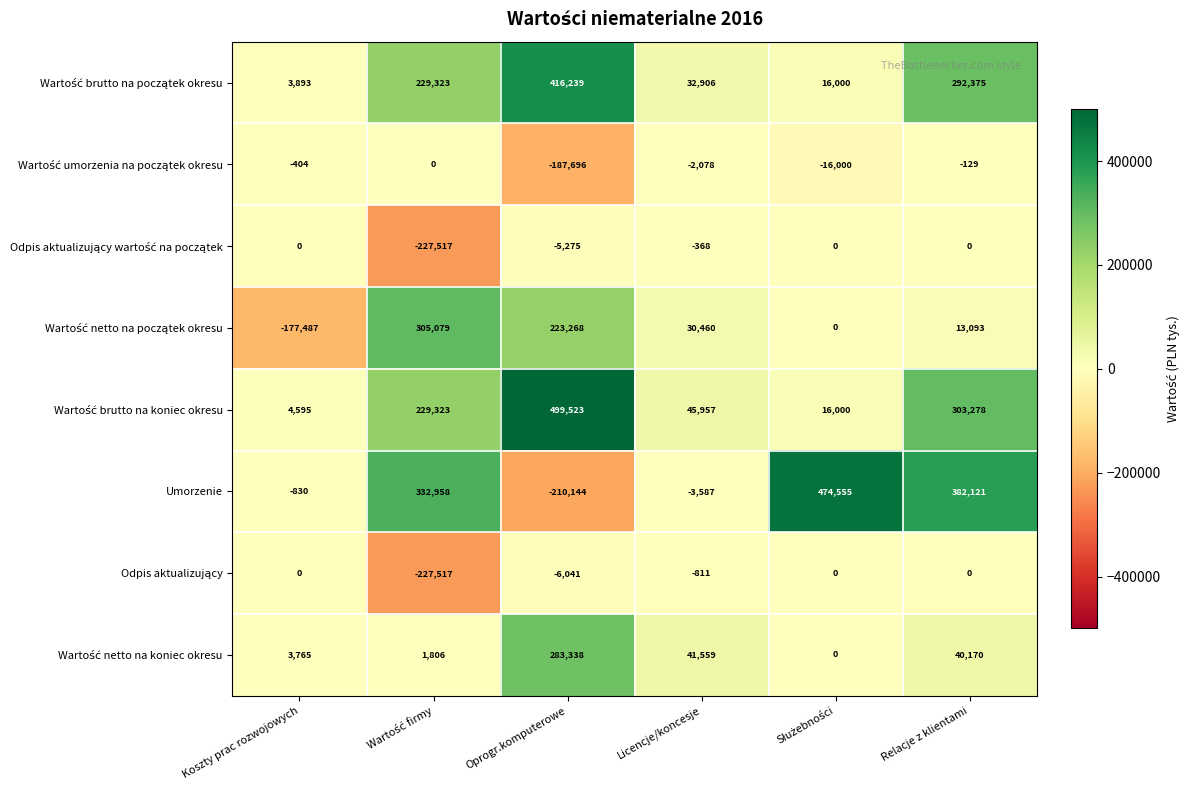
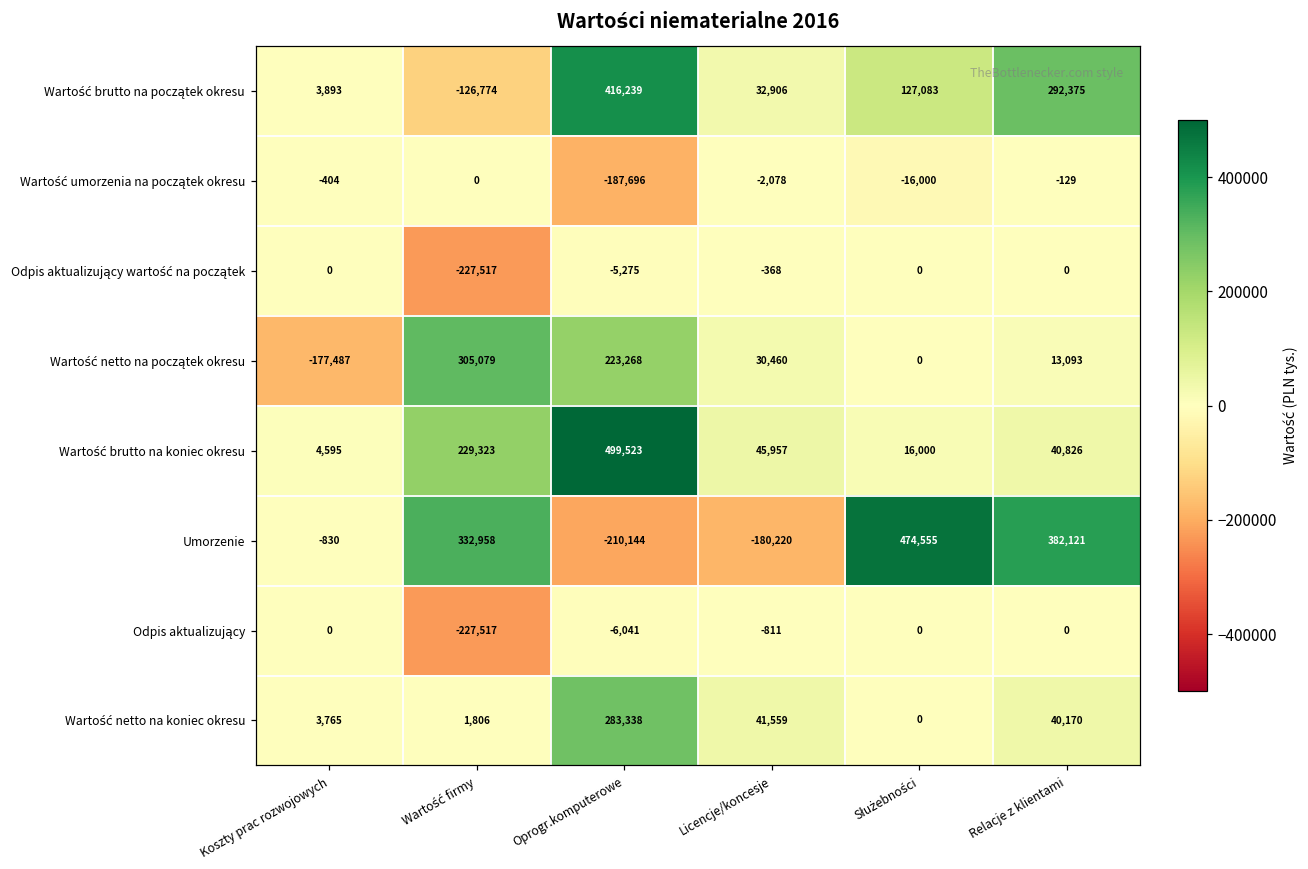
  {
    "Wartość brutto na początek okresu": {
      "Koszty prac rozwojowych": "3,893",
-     "Wartość firmy": "229,323",
+     "Wartość firmy": "-126,774",
      "Oprogr.komputerowe": "416,239",
      "Licencje/koncesje": "32,906",
-     "Służebności": "16,000"
+     "Służebności": "127,083"
    },
    "Wartość umorzenia na początek okresu": {
      "Koszty prac rozwojowych": "-404",
      "Wartość firmy": "0",
      "Oprogr.komputerowe": "-187,696",
      "Licencje/koncesje": "-2,078",
      "Służebności": "-16,000",
      "Relacje z klientami": "-129"
    },
    "Odpis aktualizujący wartość na początek": {
      "Koszty prac rozwojowych": "0",
      "Wartość firmy": "-227,517",
      "Oprogr.komputerowe": "-5,275",
      "Licencje/koncesje": "-368",
      "Służebności": "0",
      "Relacje z klientami": "0"
    },
    "Wartość netto na początek okresu": {
      "Koszty prac rozwojowych": "-177,487",
      "Wartość firmy": "305,079",
      "Oprogr.komputerowe": "223,268",
      "Licencje/koncesje": "30,460",
      "Służebności": "0",
      "Relacje z klientami": "13,093"
    },
    "Wartość brutto na koniec okresu": {
      "Koszty prac rozwojowych": "4,595",
      "Wartość firmy": "229,323",
      "Oprogr.komputerowe": "499,523",
      "Licencje/koncesje": "45,957",
      "Służebności": "16,000",
-     "Relacje z klientami": "303,278"
+     "Relacje z klientami": "40,826"
    },
    "Umorzenie": {
      "Koszty prac rozwojowych": "-830",
      "Wartość firmy": "332,958",
      "Oprogr.komputerowe": "-210,144",
-     "Licencje/koncesje": "-3,587",
+     "Licencje/koncesje": "-180,220",
      "Służebności": "474,555",
      "Relacje z klientami": "382,121"
    },
    "Odpis aktualizujący": {
      "Koszty prac rozwojowych": "0",
      "Wartość firmy": "-227,517",
      "Oprogr.komputerowe": "-6,041",
      "Licencje/koncesje": "-811",
      "Służebności": "0",
      "Relacje z klientami": "0"
    },
    "Wartość netto na koniec okresu": {
      "Koszty prac rozwojowych": "3,765",
      "Wartość firmy": "1,806",
      "Oprogr.komputerowe": "283,338",
      "Licencje/koncesje": "41,559",
      "Służebności": "0",
      "Relacje z klientami": "40,170"
    }
  }
